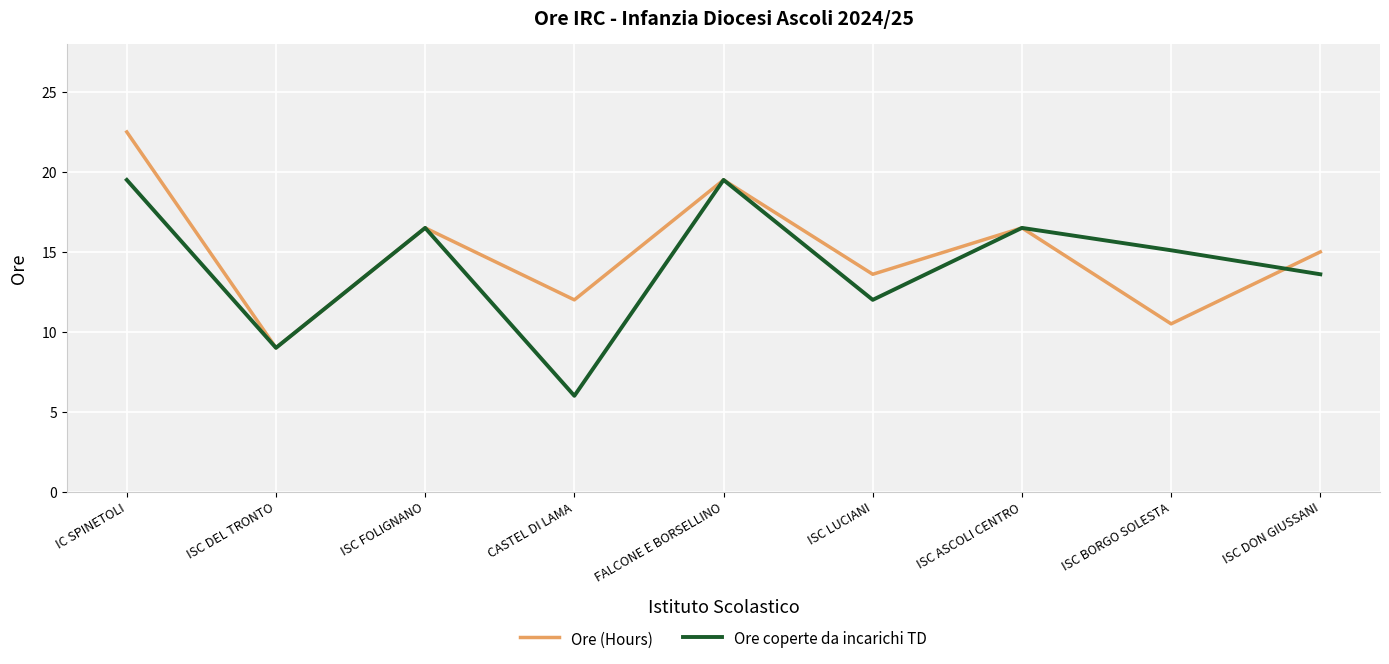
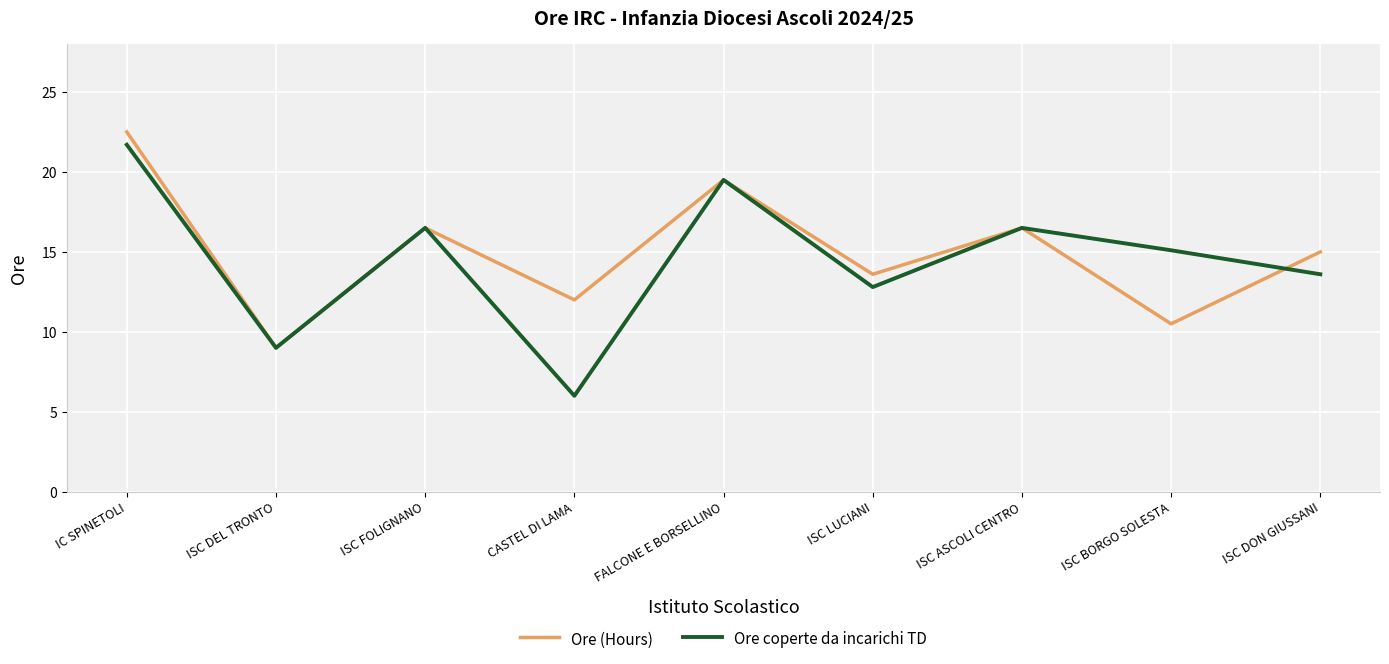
  {
    "Ore (Hours)": {
      "IC SPINETOLI": 22.5,
      "CASTEL DI LAMA": 12.0,
      "ISC LUCIANI": 13.6,
      "ISC BORGO SOLESTA": 10.5,
      "ISC DON GIUSSANI": 15.0
    },
    "Ore coperte da incarichi TD": {
-     "IC SPINETOLI": 19.5,
+     "IC SPINETOLI": 21.7,
      "CASTEL DI LAMA": 6.0,
-     "ISC LUCIANI": 12.0,
+     "ISC LUCIANI": 12.8,
      "ISC BORGO SOLESTA": 15.1,
      "ISC DON GIUSSANI": 13.6
    }
  }
